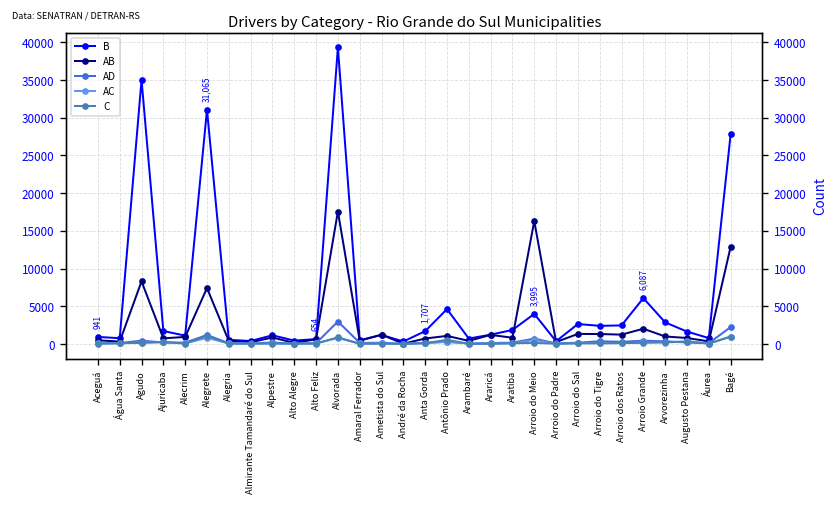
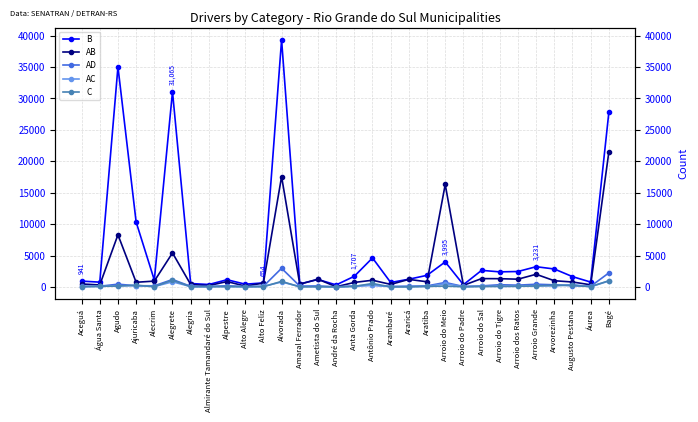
  {
    "B": {
      "Aceguá": "941",
-     "Ajuricaba": "2000",
+     "Ajuricaba": "10000",
      "Alegrete": "31,065",
      "Anta Gorda": "1,707",
      "Arroio do Meio": "3,995",
-     "Arroio Grande": "6,087"
+     "Arroio Grande": "3,231"
    },
    "AB": {
      "Agudo": "8000",
      "Ajuricaba": "1000",
-     "Alegrete": "7000",
+     "Alegrete": "5000",
      "Alvorada": "18000",
      "Anta Gorda": "1000",
      "Antônio Prado": "1000",
      "Aratiba": "1000",
      "Arroio do Meio": "16000",
      "Arroio do Sal": "1000",
      "Arroio do Tigre": "1000",
      "Arroio dos Ratos": "1000",
      "Arroio Grande": "2000",
      "Arvorezinha": "1000",
      "Augusto Pestana": "1000",
-     "Bagé": "13000"
+     "Bagé": "21000"
    }
  }
